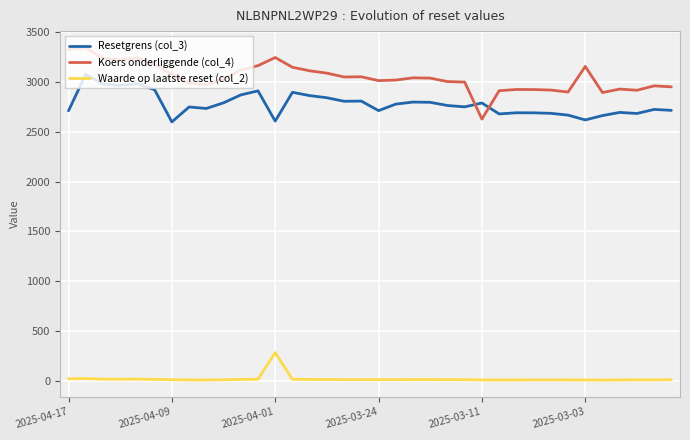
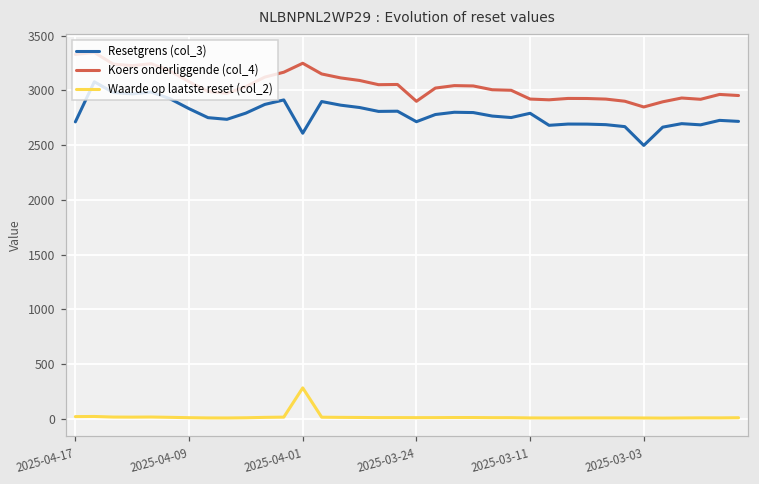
  {
    "Resetgrens (col_3)": {
      "2025-04-17": 2700,
-     "2025-04-09": 2600,
+     "2025-04-09": 2800,
      "2025-04-01": 2600,
      "2025-03-24": 2700,
      "2025-03-11": 2800,
-     "2025-03-03": 2600
+     "2025-03-03": 2500
    },
    "Koers onderliggende (col_4)": {
      "2025-04-01": 3200,
-     "2025-03-24": 3000,
-     "2025-03-11": 2600,
-     "2025-03-03": 3200
+     "2025-03-24": 2900,
+     "2025-03-11": 2900,
+     "2025-03-03": 2800
    },
    "Waarde op laatste reset (col_2)": {
      "2025-04-17": 0,
      "2025-04-09": 0,
      "2025-04-01": 300,
      "2025-03-24": 0,
      "2025-03-11": 0,
      "2025-03-03": 0
    }
  }
